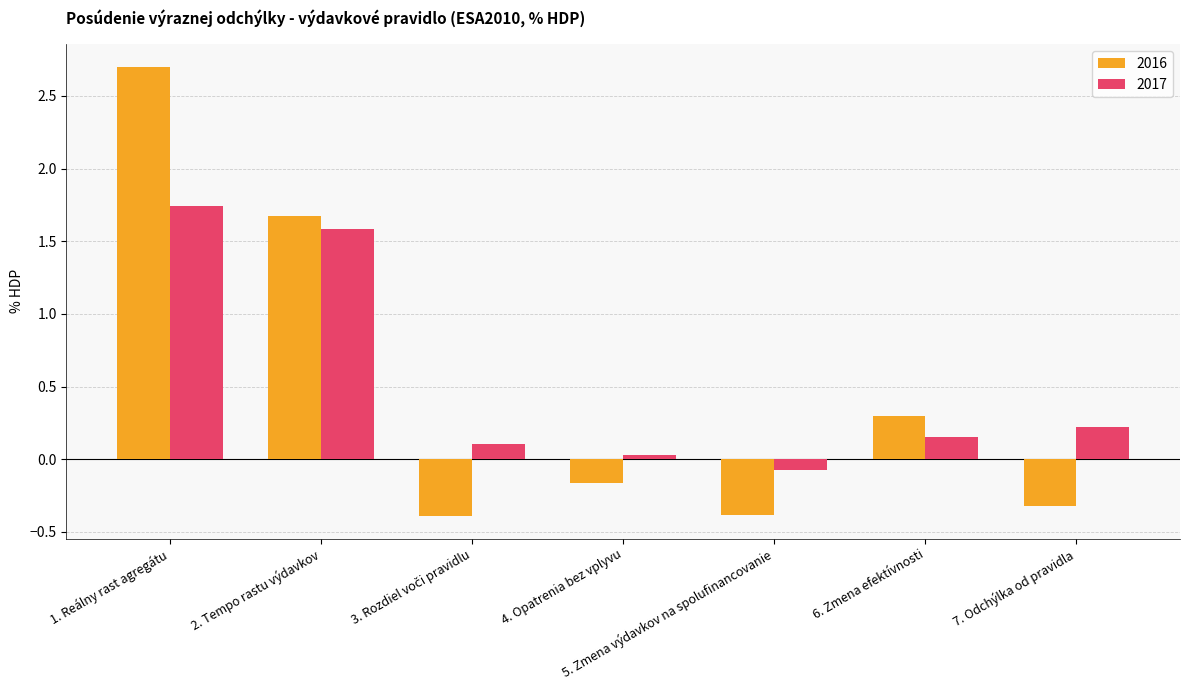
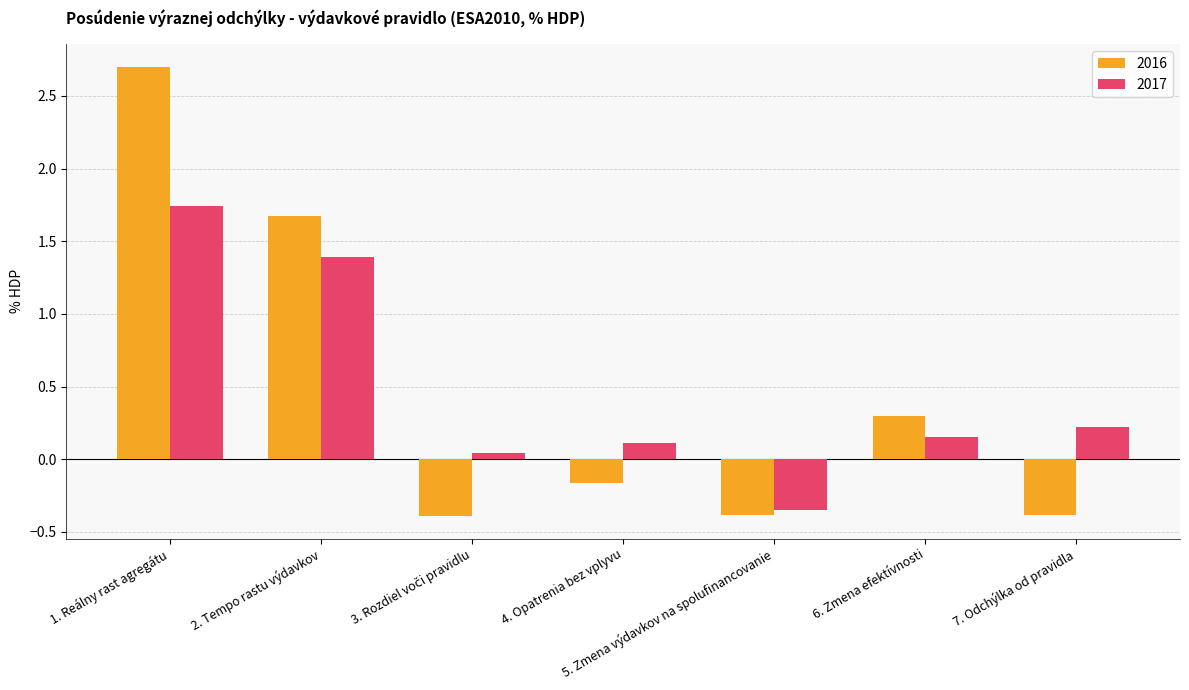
  {
    "2016": {
      "1. Reálny rast agregátu": 2.70,
      "2. Tempo rastu výdavkov": 1.67,
      "3. Rozdiel voči pravidlu": -0.39,
      "4. Opatrenia bez vplyvu": -0.16,
      "5. Zmena výdavkov na spolufinancovanie": -0.38,
      "6. Zmena efektívnosti": 0.30,
-     "7. Odchýlka od pravidla": -0.32
+     "7. Odchýlka od pravidla": -0.38
    },
    "2017": {
      "1. Reálny rast agregátu": 1.74,
-     "2. Tempo rastu výdavkov": 1.59,
-     "3. Rozdiel voči pravidlu": 0.10,
-     "4. Opatrenia bez vplyvu": 0.03,
-     "5. Zmena výdavkov na spolufinancovanie": -0.07,
+     "2. Tempo rastu výdavkov": 1.39,
+     "3. Rozdiel voči pravidlu": 0.04,
+     "4. Opatrenia bez vplyvu": 0.11,
+     "5. Zmena výdavkov na spolufinancovanie": -0.35,
      "6. Zmena efektívnosti": 0.15,
      "7. Odchýlka od pravidla": 0.22
    }
  }
